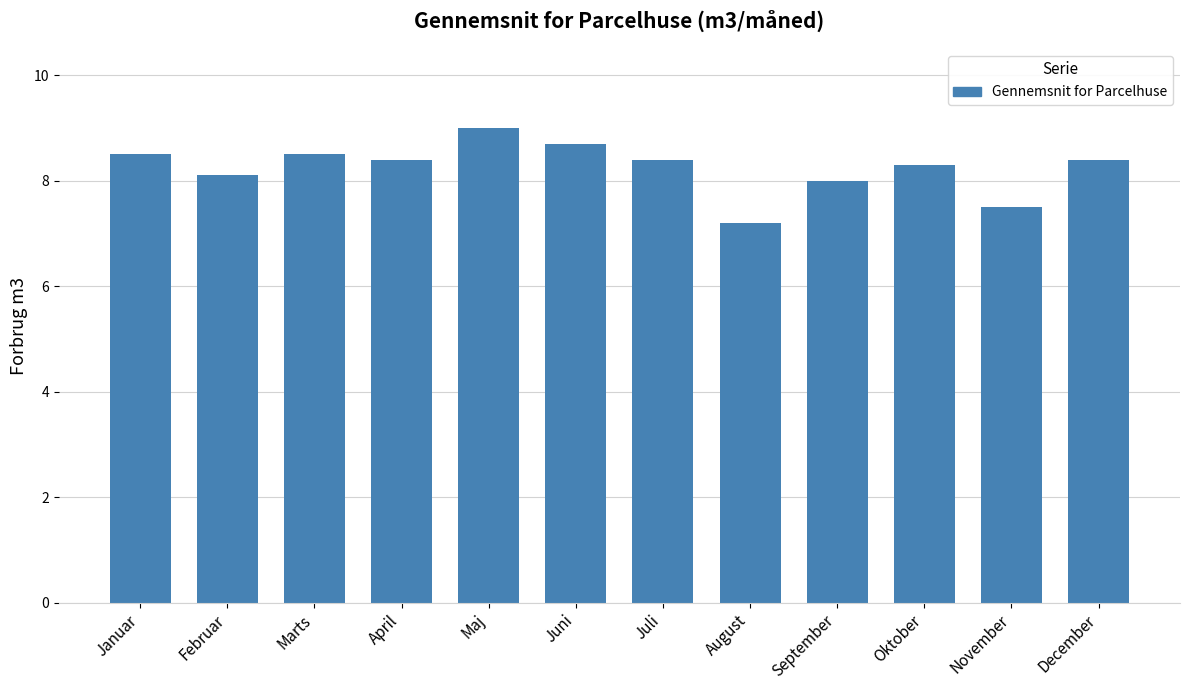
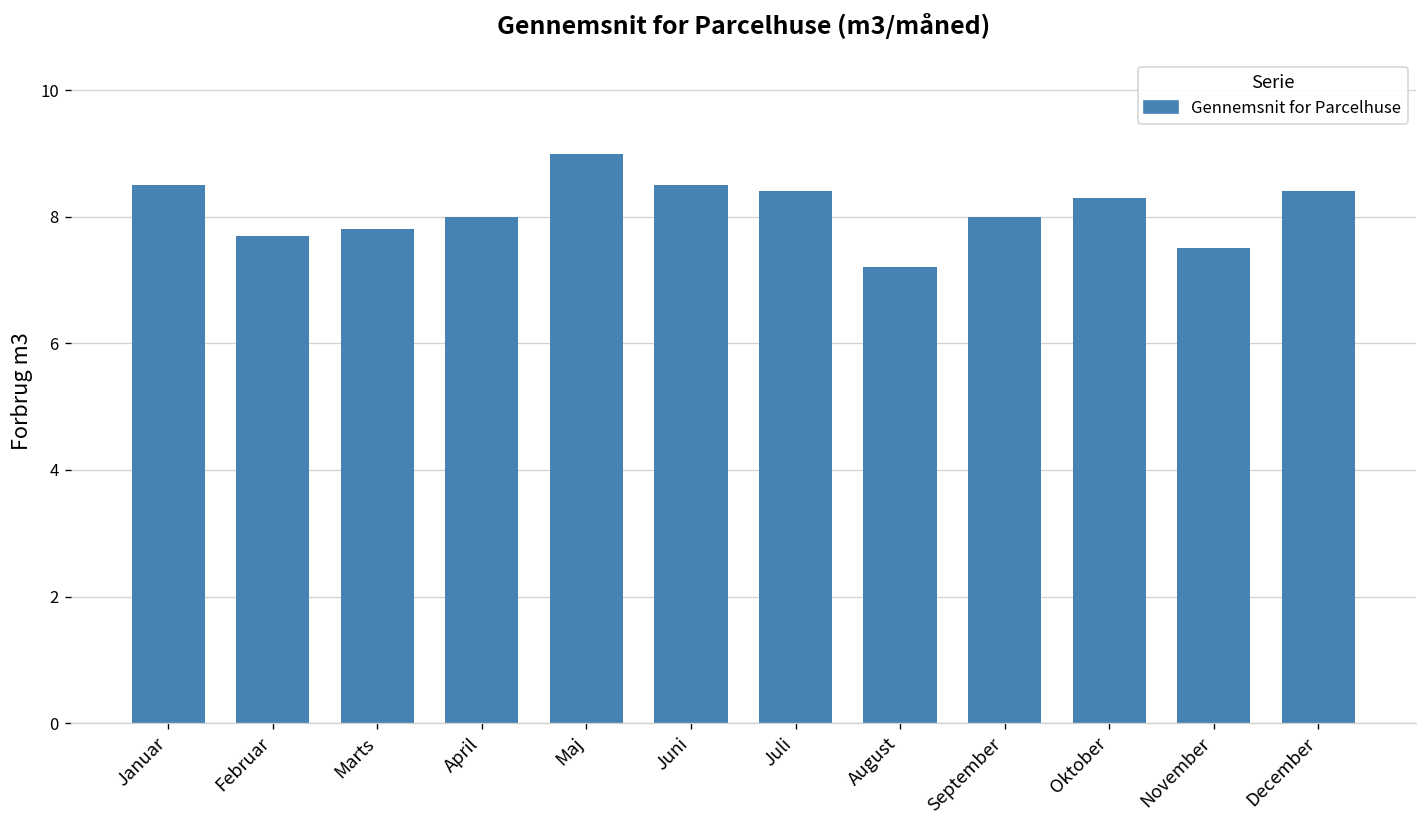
  {
    "Januar": 8.5,
-   "Februar": 8.1,
-   "Marts": 8.5,
-   "April": 8.4,
+   "Februar": 7.7,
+   "Marts": 7.8,
+   "April": 8.0,
    "Maj": 9.0,
-   "Juni": 8.7,
+   "Juni": 8.5,
    "Juli": 8.4,
    "August": 7.2,
    "September": 8.0,
    "Oktober": 8.3,
    "November": 7.5,
    "December": 8.4
  }
